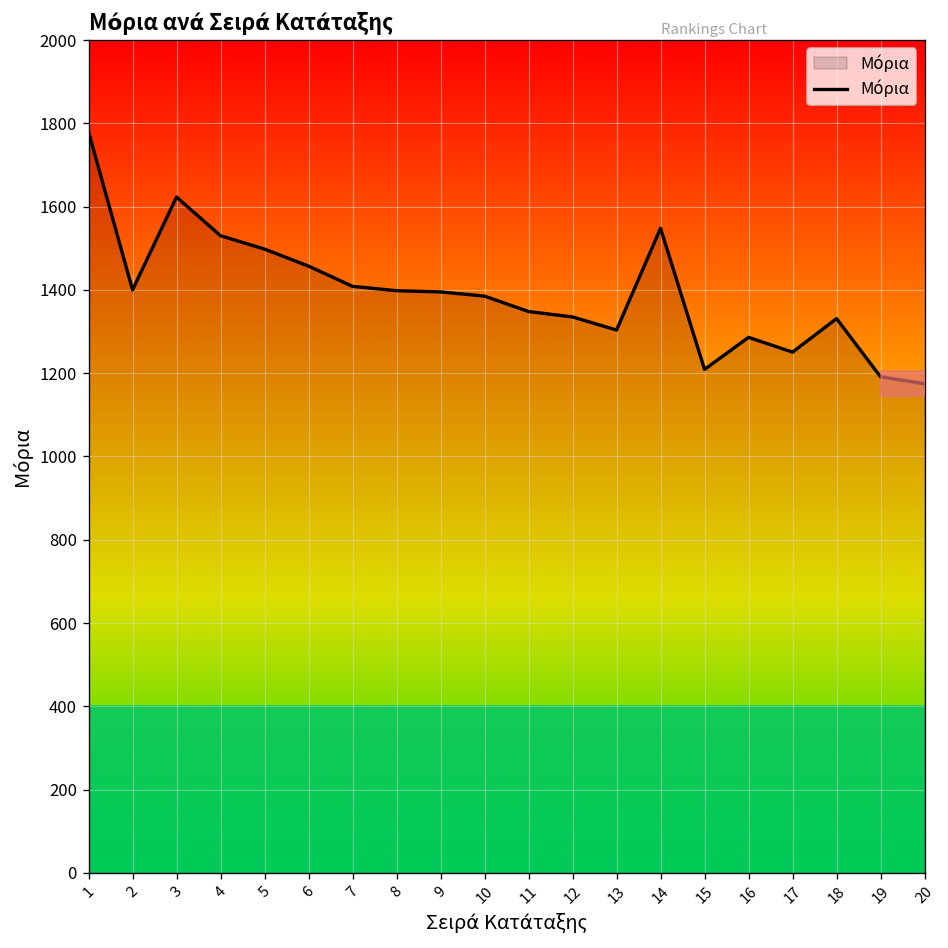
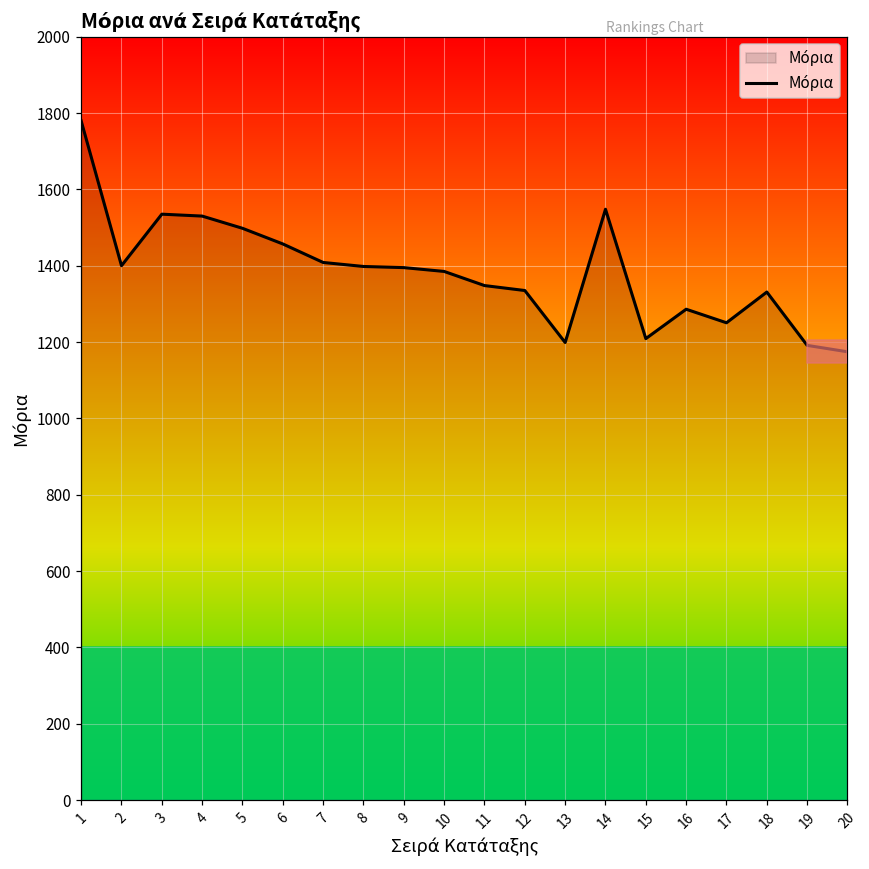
  {
    "1": 1780,
    "2": 1400,
-   "3": 1620,
+   "3": 1540,
    "4": 1530,
    "5": 1500,
    "6": 1460,
    "7": 1410,
    "8": 1400,
    "9": 1400,
    "10": 1390,
    "11": 1350,
    "12": 1340,
-   "13": 1300,
+   "13": 1200,
    "14": 1550,
    "15": 1210,
    "16": 1290,
    "17": 1250,
    "18": 1330
  }
